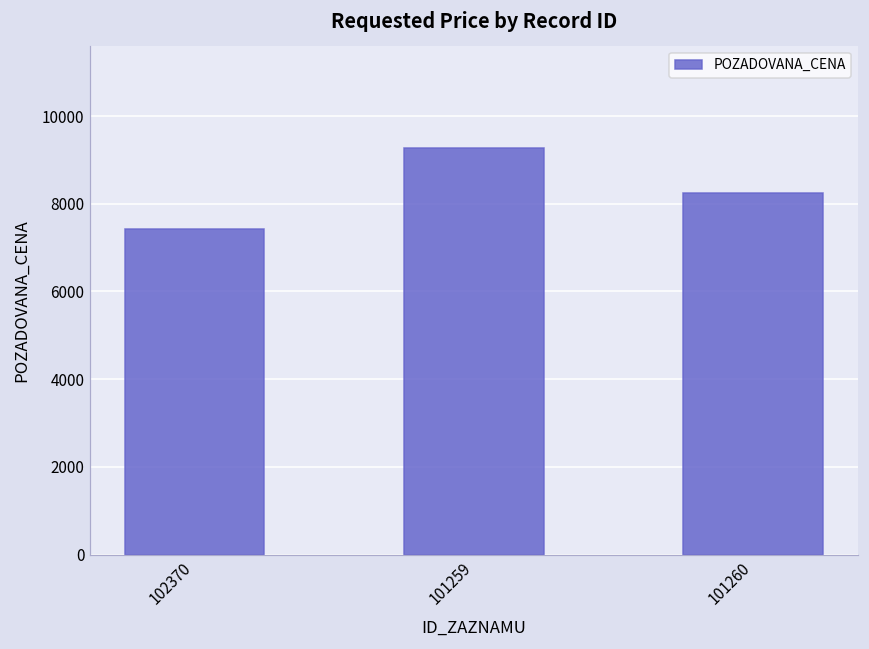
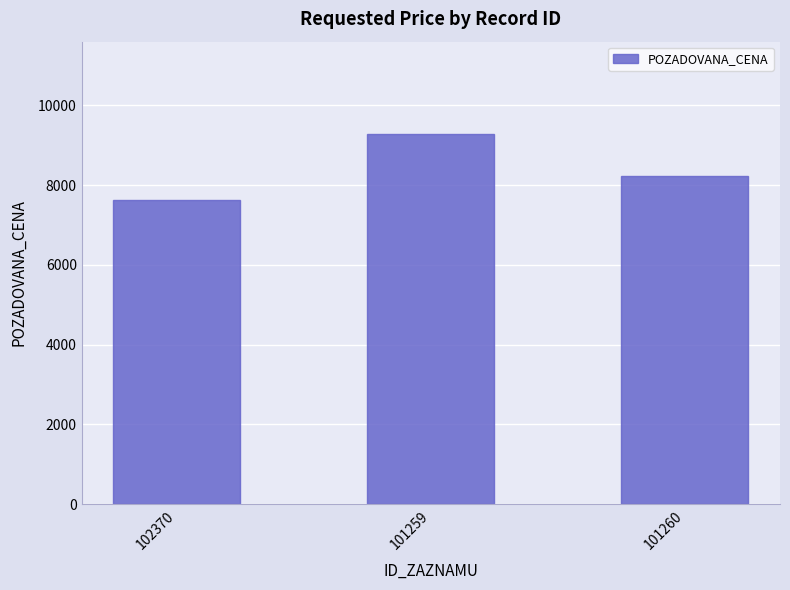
  {
-   "102370": 7400,
+   "102370": 7600,
    "101259": 9300,
    "101260": 8200
  }
